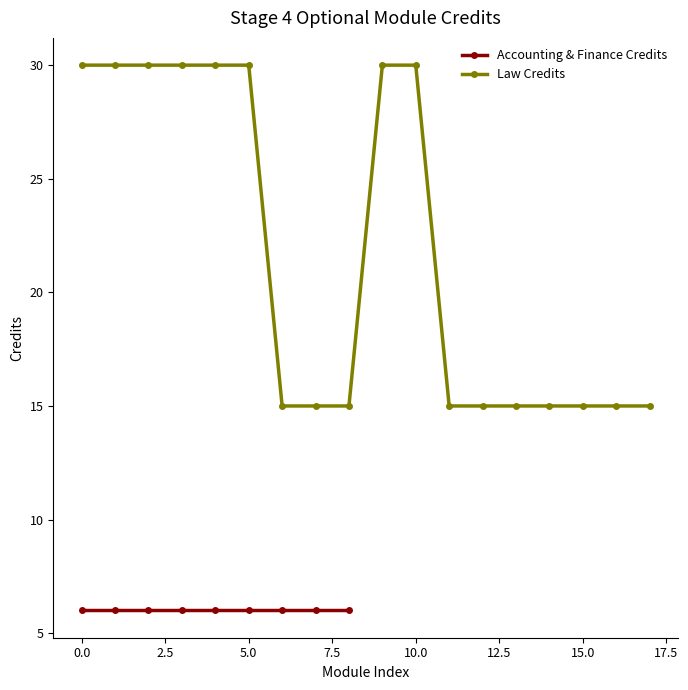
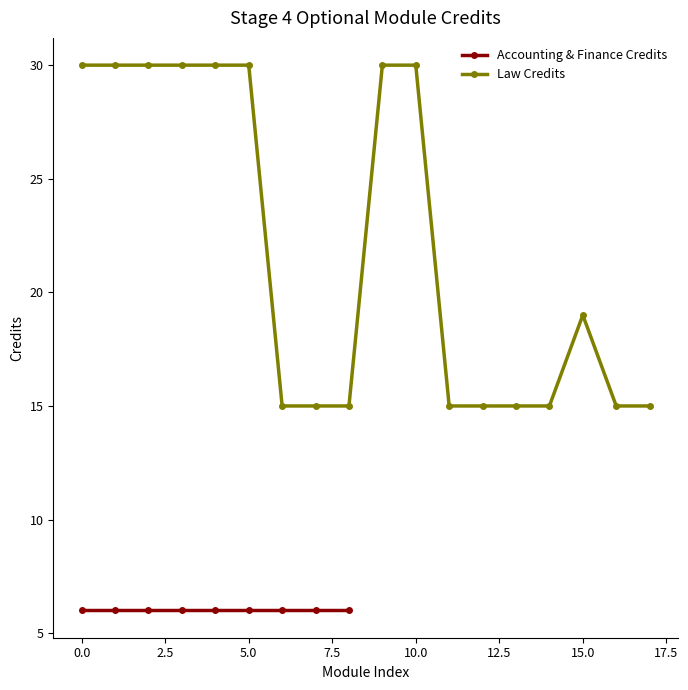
  {
    "Accounting & Finance Credits": {
      "0.0": 6,
      "5.0": 6
    },
    "Law Credits": {
      "0.0": 30,
      "5.0": 30,
      "10.0": 30,
-     "15.0": 15
+     "15.0": 19
    }
  }
